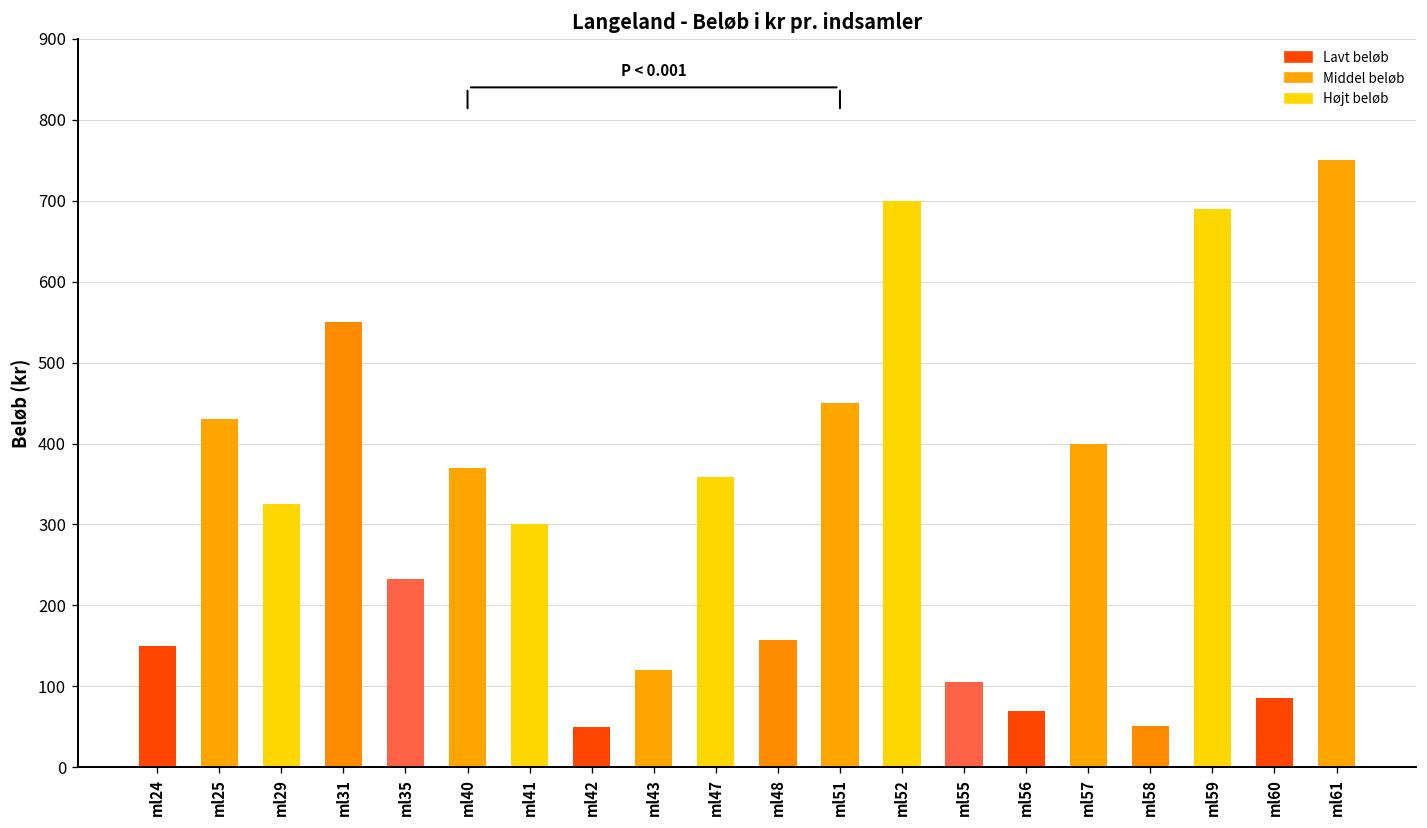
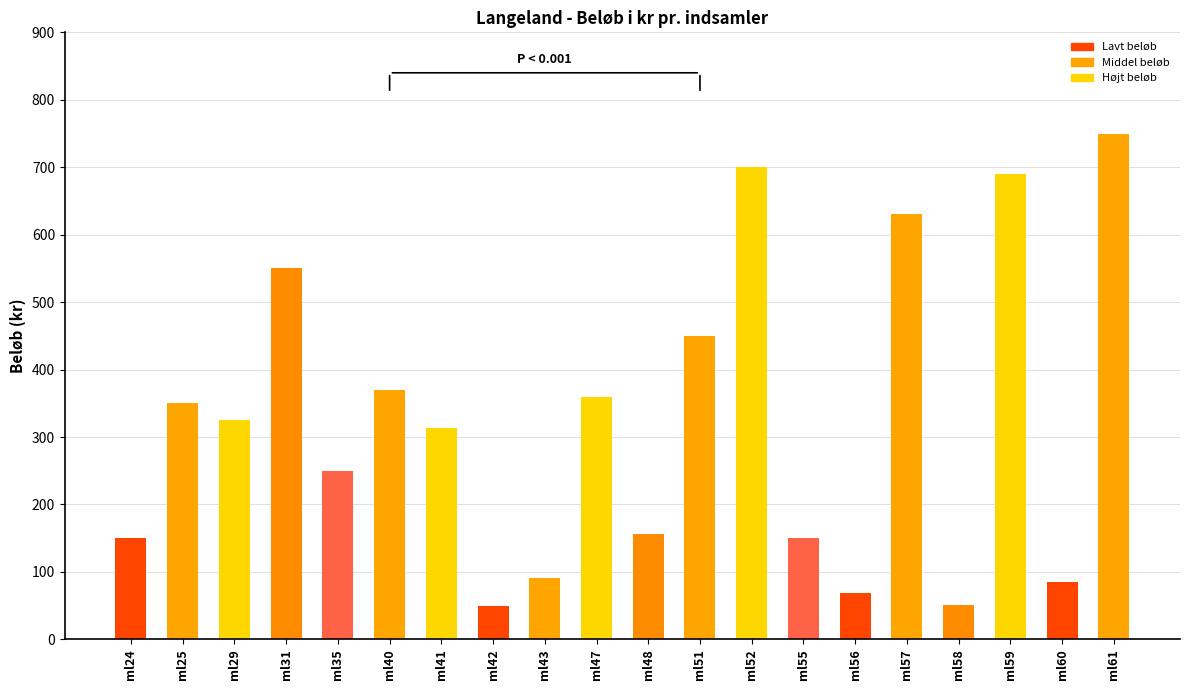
  {
    "ml24": 150,
-   "ml25": 430,
+   "ml25": 350,
    "ml29": 330,
    "ml31": 550,
-   "ml35": 230,
+   "ml35": 250,
    "ml40": 370,
-   "ml41": 300,
+   "ml41": 310,
    "ml42": 50,
-   "ml43": 120,
+   "ml43": 90,
    "ml47": 360,
    "ml48": 160,
    "ml51": 450,
    "ml52": 700,
-   "ml55": 110,
+   "ml55": 150,
    "ml56": 70,
-   "ml57": 400,
+   "ml57": 630,
    "ml58": 50,
    "ml59": 690,
    "ml60": 90,
    "ml61": 750
  }
